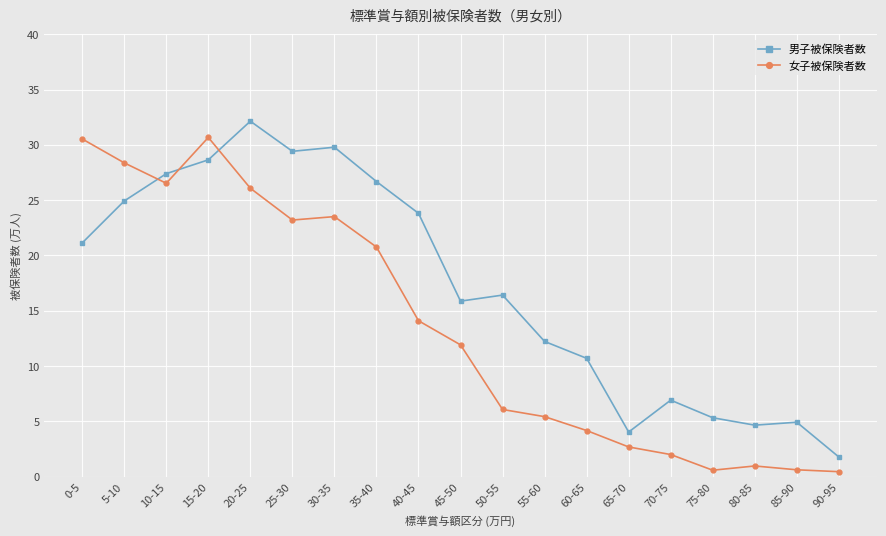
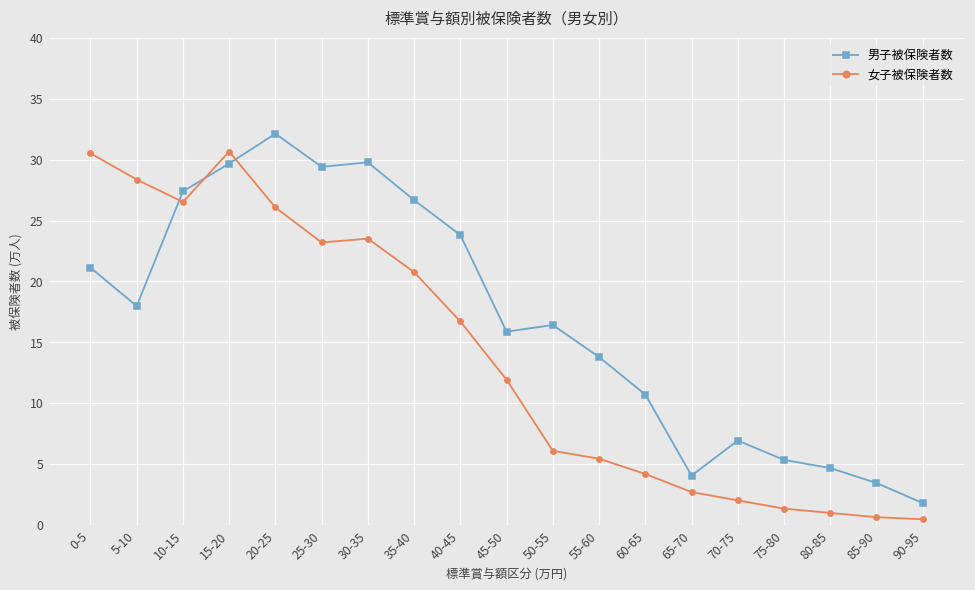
  {
    "男子被保険者数": {
      "0-5": 21.1,
-     "5-10": 24.9,
+     "5-10": 18.0,
      "10-15": 27.4,
-     "15-20": 28.6,
+     "15-20": 29.7,
      "20-25": 32.1,
      "25-30": 29.4,
      "30-35": 29.8,
      "35-40": 26.7,
      "40-45": 23.8,
      "45-50": 15.9,
      "50-55": 16.4,
-     "55-60": 12.2,
+     "55-60": 13.8,
      "60-65": 10.7,
      "65-70": 4.0,
      "70-75": 6.9,
      "75-80": 5.3,
      "80-85": 4.7,
-     "85-90": 4.9,
+     "85-90": 3.4,
      "90-95": 1.8
    },
    "女子被保険者数": {
      "0-5": 30.5,
      "5-10": 28.4,
      "10-15": 26.5,
      "15-20": 30.7,
      "20-25": 26.1,
      "25-30": 23.2,
      "30-35": 23.5,
      "35-40": 20.8,
-     "40-45": 14.1,
+     "40-45": 16.7,
      "45-50": 11.9,
      "50-55": 6.1,
      "55-60": 5.4,
      "60-65": 4.2,
      "65-70": 2.7,
      "70-75": 2.0,
-     "75-80": 0.6,
+     "75-80": 1.3,
      "80-85": 1.0,
      "85-90": 0.6,
      "90-95": 0.5
    }
  }
